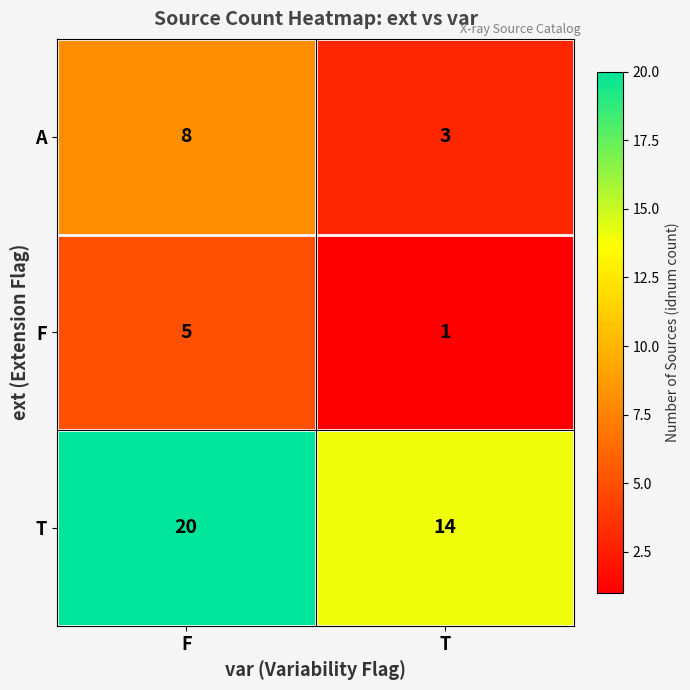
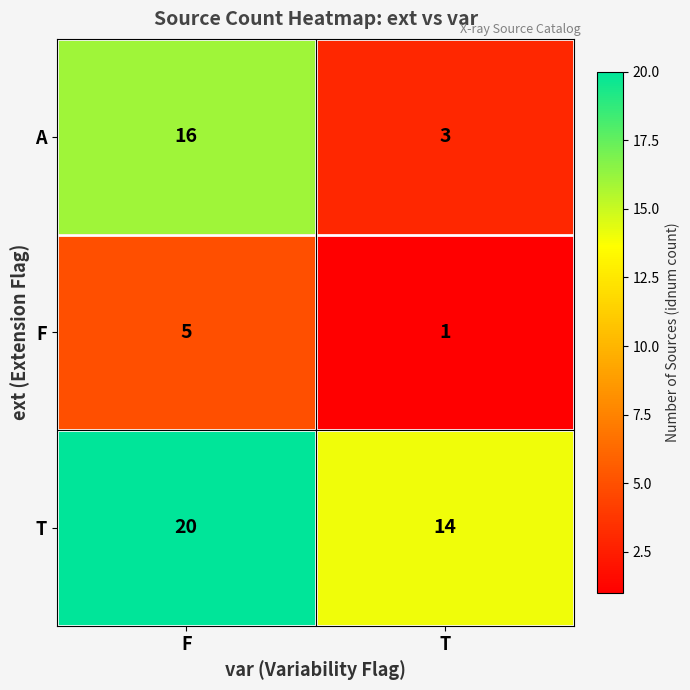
  {
    "A": {
-     "F": 8,
+     "F": 16,
      "T": 3
    },
    "F": {
      "F": 5,
      "T": 1
    },
    "T": {
      "F": 20,
      "T": 14
    }
  }
